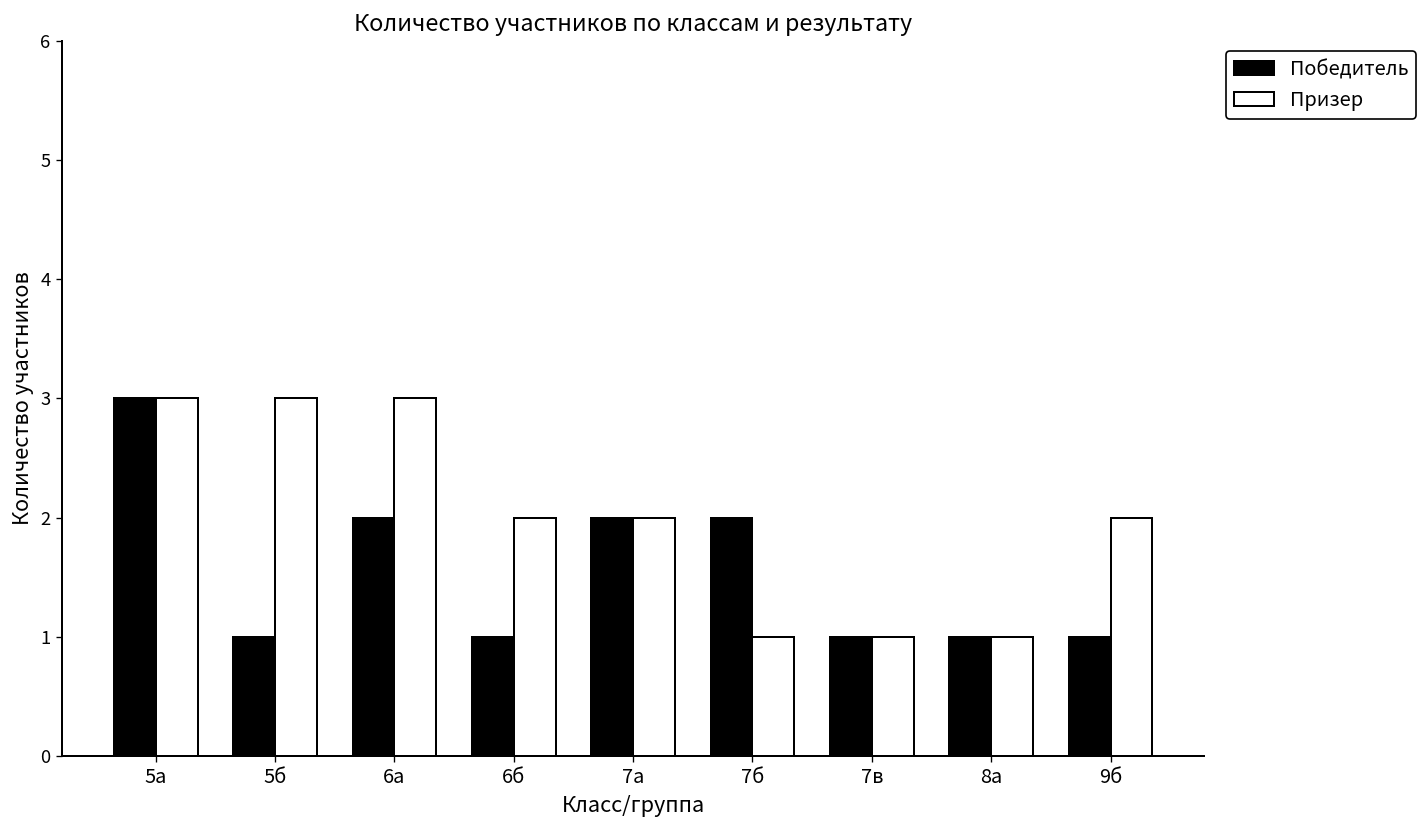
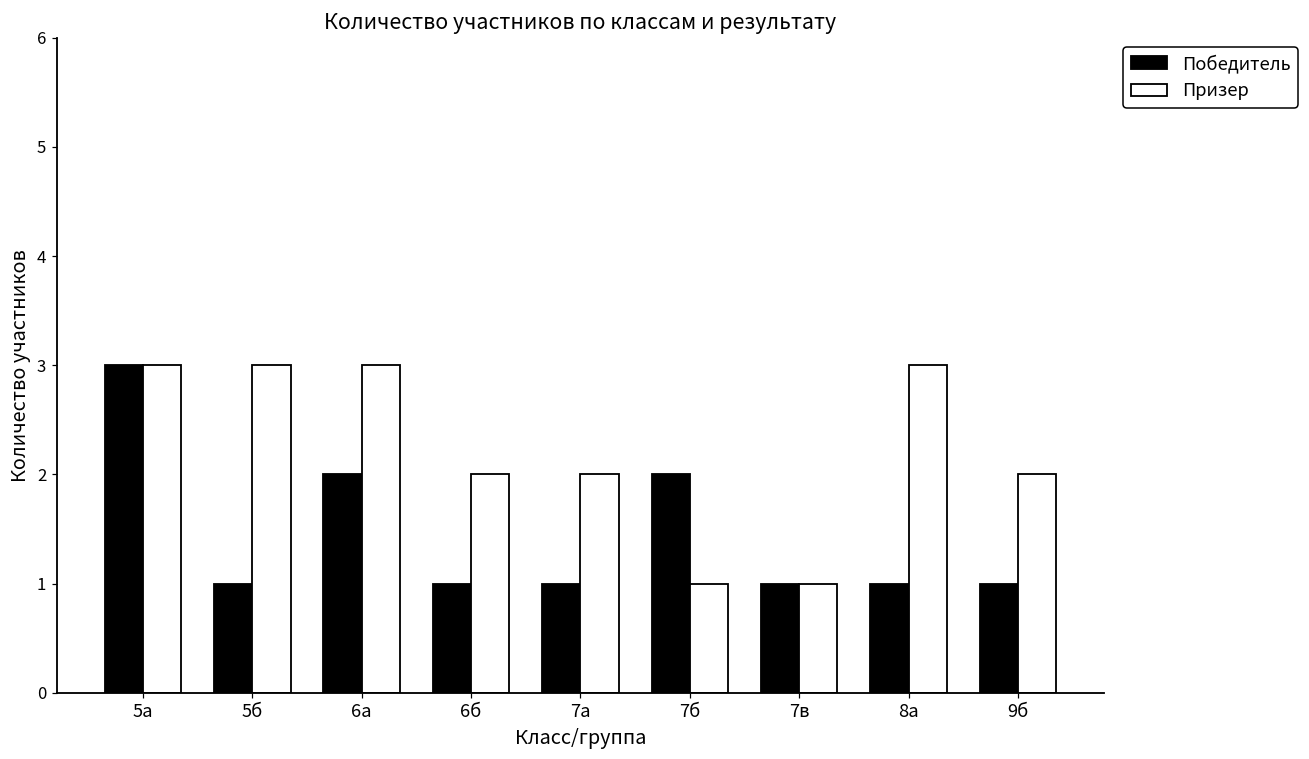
  {
    "Победитель": {
      "5а": 3,
      "5б": 1,
      "6а": 2,
      "6б": 1,
-     "7а": 2,
+     "7а": 1,
      "7б": 2,
      "7в": 1,
      "8а": 1,
      "9б": 1
    },
    "Призер": {
      "5а": 3,
      "5б": 3,
      "6а": 3,
      "6б": 2,
      "7а": 2,
      "7б": 1,
      "7в": 1,
-     "8а": 1,
+     "8а": 3,
      "9б": 2
    }
  }
